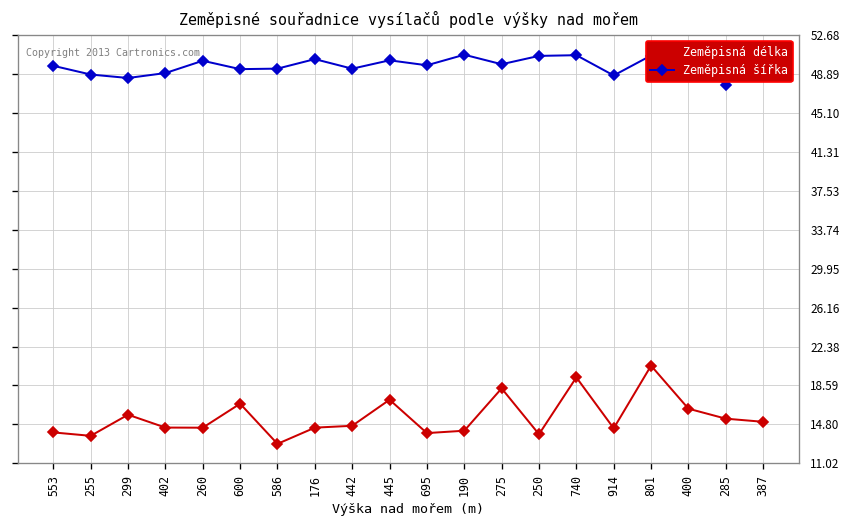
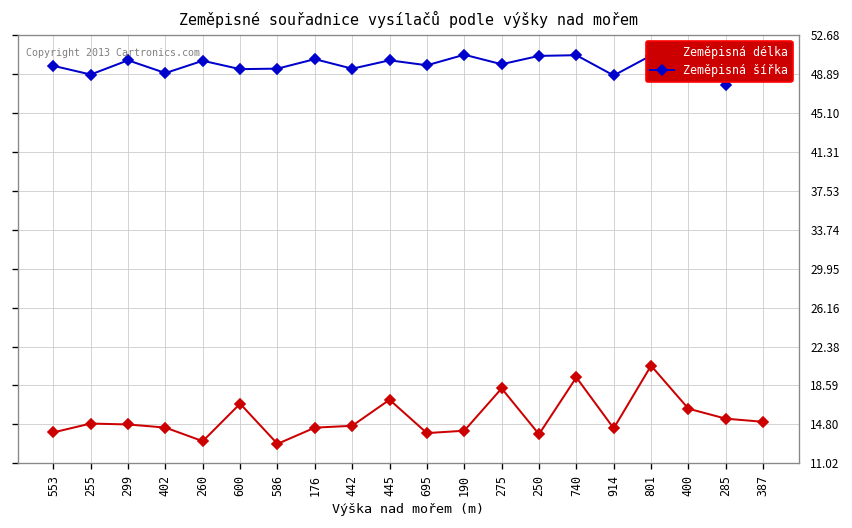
  {
    "Zeměpisná délka": {
      "553": 14,
-     "255": 14,
-     "299": 16,
+     "255": 15,
+     "299": 15,
      "402": 14,
-     "260": 14,
+     "260": 13,
      "600": 17,
      "586": 13,
      "176": 14,
      "442": 15,
      "445": 17,
      "695": 14,
      "190": 14,
      "275": 18,
      "250": 14,
      "740": 19,
      "914": 14,
      "801": 21,
      "400": 16,
      "285": 15,
      "387": 15
    },
    "Zeměpisná šířka": {
      "553": 50,
      "255": 49,
-     "299": 49,
+     "299": 50,
      "402": 49,
      "600": 49,
      "586": 49,
      "176": 50,
      "442": 49,
      "445": 50,
      "695": 50,
      "190": 51,
      "275": 50,
      "250": 51,
      "740": 51,
      "914": 49,
      "285": 48
    }
  }
